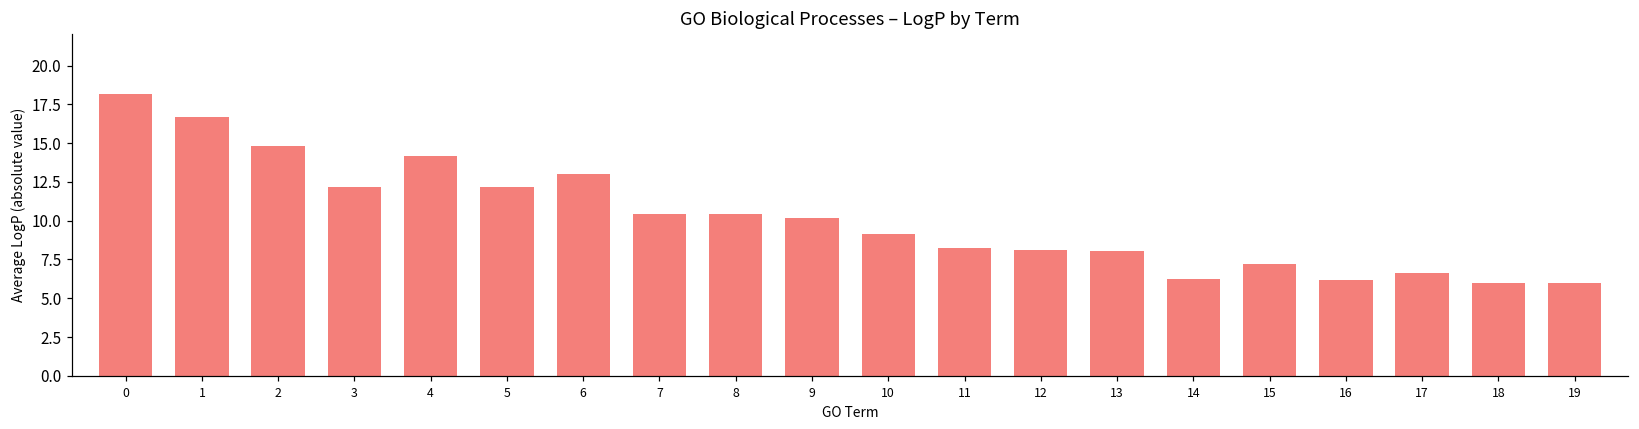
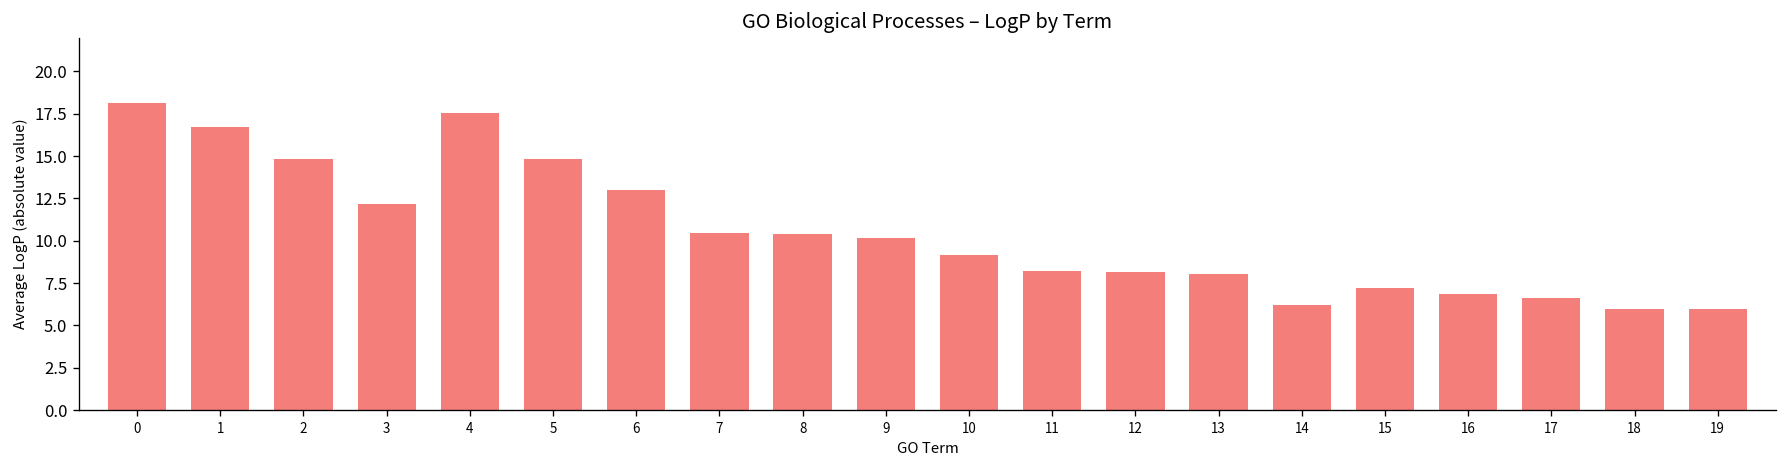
  {
    "0": 18.2,
    "1": 16.7,
    "2": 14.8,
    "3": 12.2,
-   "4": 14.2,
-   "5": 12.2,
+   "4": 17.6,
+   "5": 14.8,
    "6": 13.0,
    "7": 10.4,
    "8": 10.4,
    "9": 10.2,
    "10": 9.2,
    "11": 8.2,
    "12": 8.1,
    "13": 8.1,
    "14": 6.2,
    "15": 7.2,
-   "16": 6.2,
+   "16": 6.8,
    "17": 6.6,
    "18": 6.0,
    "19": 6.0
  }
